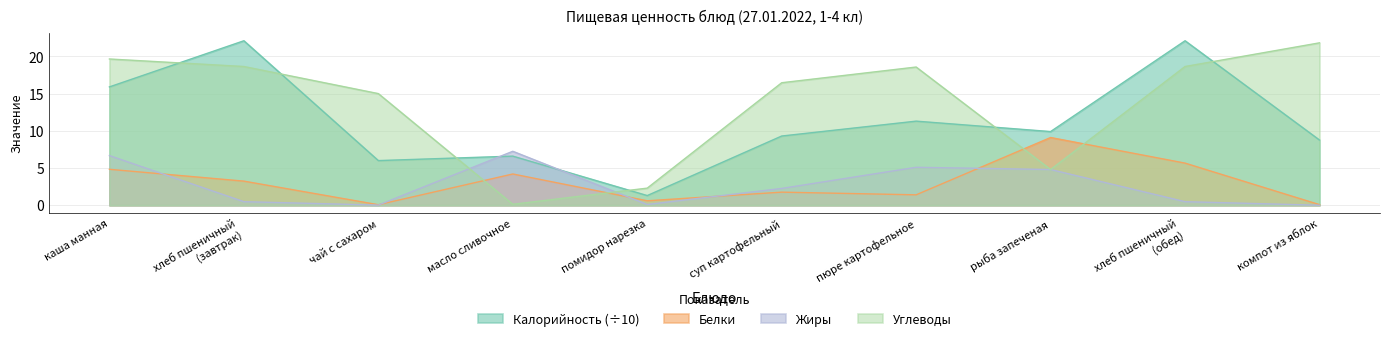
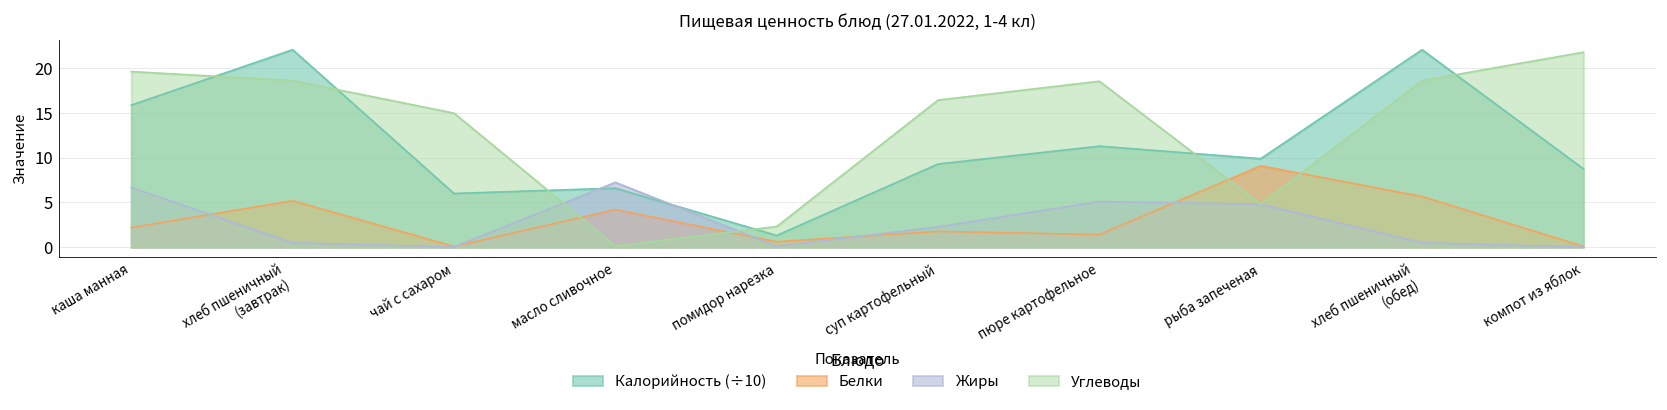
  {
    "Белки": {
-     "каша манная": 5,
-     "хлеб пшеничный (завтрак)": 3,
+     "каша манная": 2,
+     "хлеб пшеничный (завтрак)": 5,
      "масло сливочное": 4,
      "помидор нарезка": 1,
      "суп картофельный": 2,
      "пюре картофельное": 1,
      "рыба запеченая": 9,
      "хлеб пшеничный (обед)": 6
    }
  }
